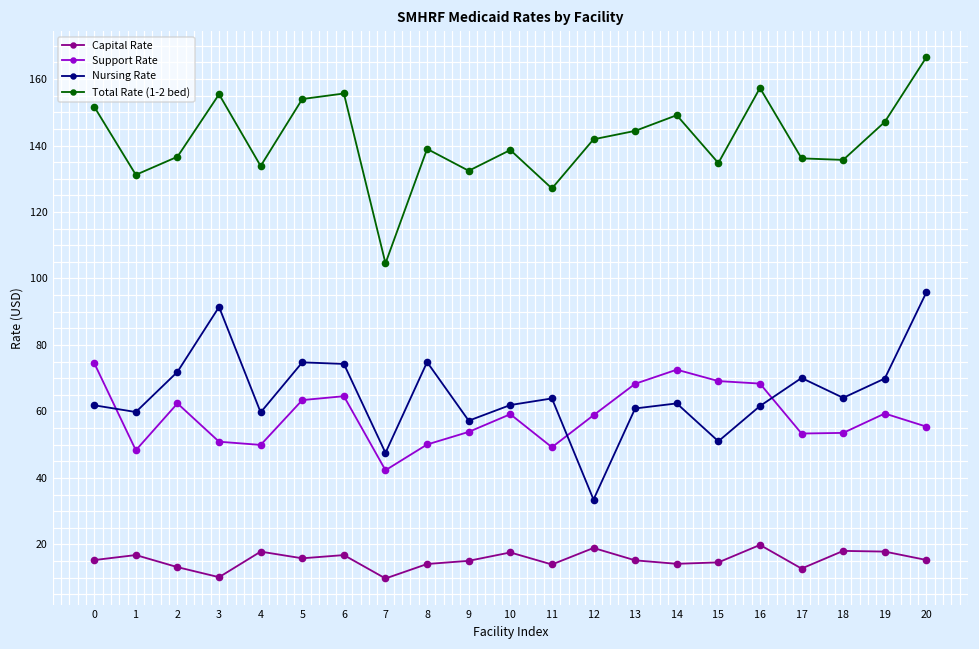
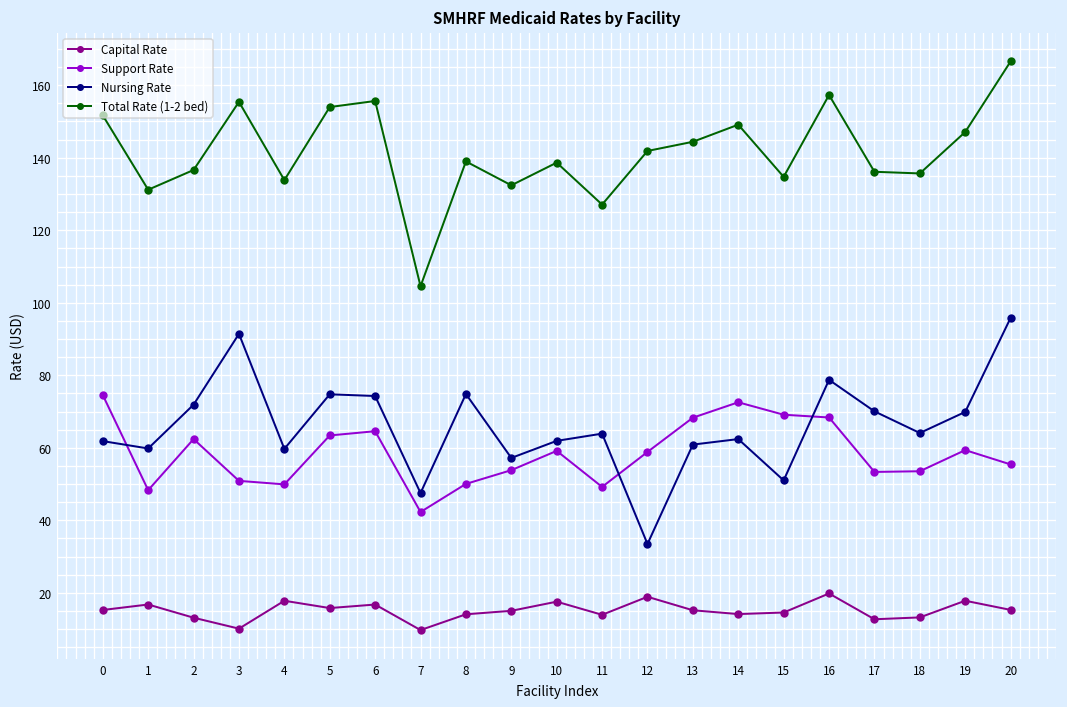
  {
    "Capital Rate": {
      "0": 15,
      "1": 17,
      "2": 13,
      "3": 10,
      "4": 18,
      "5": 16,
      "6": 17,
      "7": 10,
      "8": 14,
      "9": 15,
      "10": 18,
      "11": 14,
      "12": 19,
      "13": 15,
      "14": 14,
      "15": 15,
      "16": 20,
      "17": 13,
-     "18": 18,
+     "18": 13,
      "19": 18,
      "20": 15
    },
    "Support Rate": {
      "0": 75,
      "1": 48,
      "2": 62,
      "3": 51,
      "4": 50,
      "5": 63,
      "6": 65,
      "7": 42,
      "8": 50,
      "9": 54,
      "10": 59,
      "11": 49,
      "12": 59,
      "13": 68,
      "14": 73,
      "15": 69,
      "16": 68,
      "17": 53,
      "18": 54,
      "19": 59,
      "20": 55
    },
    "Nursing Rate": {
      "0": 62,
      "1": 60,
      "2": 72,
      "3": 91,
      "4": 60,
      "5": 75,
      "6": 74,
      "7": 48,
      "8": 75,
      "9": 57,
      "10": 62,
      "11": 64,
      "12": 33,
      "13": 61,
      "14": 62,
      "15": 51,
-     "16": 62,
+     "16": 79,
      "17": 70,
      "18": 64,
      "19": 70,
      "20": 96
    },
    "Total Rate (1-2 bed)": {
      "0": 152,
      "1": 131,
      "2": 137,
      "3": 155,
      "4": 134,
      "5": 154,
      "6": 156,
      "7": 105,
      "8": 139,
      "9": 132,
      "10": 139,
      "11": 127,
      "12": 142,
      "13": 144,
      "14": 149,
      "15": 135,
      "16": 157,
      "17": 136,
      "18": 136,
      "19": 147,
      "20": 167
    }
  }
